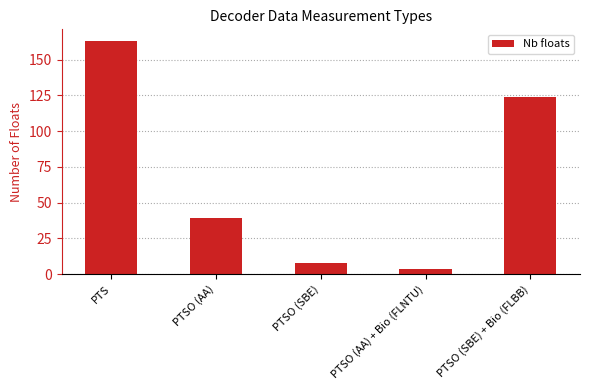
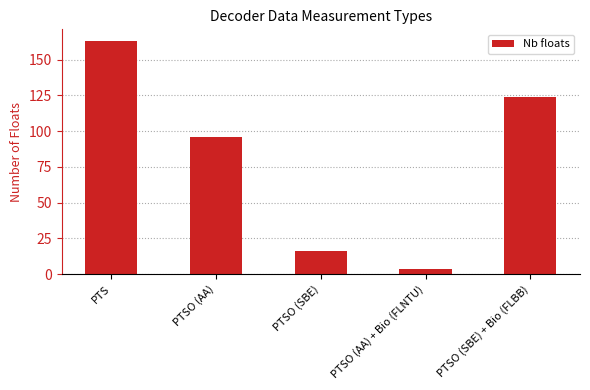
  {
    "PTS": 163,
-   "PTSO (AA)": 39,
-   "PTSO (SBE)": 8,
+   "PTSO (AA)": 96,
+   "PTSO (SBE)": 16,
    "PTSO (AA) + Bio (FLNTU)": 4,
    "PTSO (SBE) + Bio (FLBB)": 124
  }
